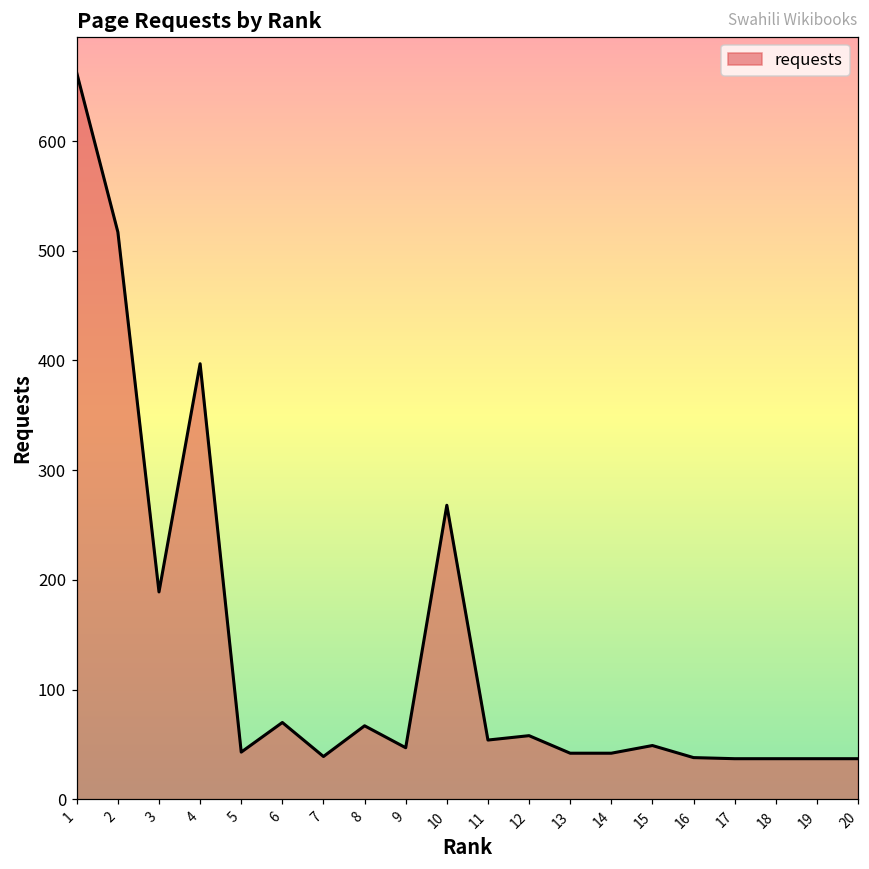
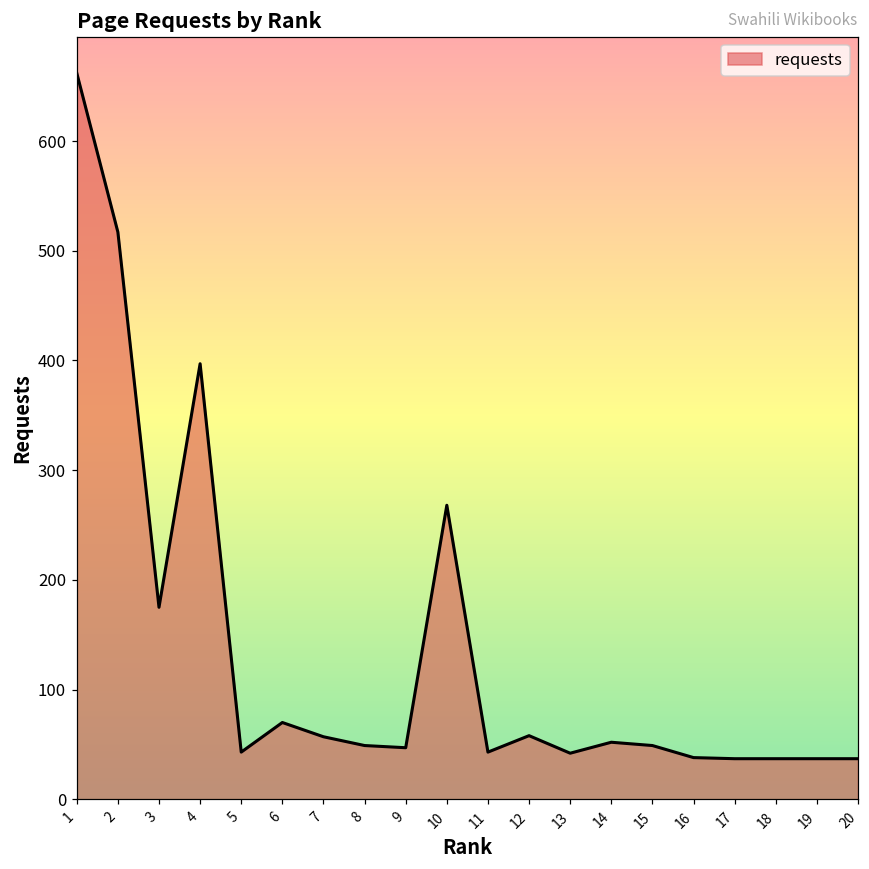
  {
    "1": 660,
    "2": 520,
-   "3": 190,
+   "3": 180,
    "4": 400,
    "5": 40,
    "6": 70,
-   "7": 40,
-   "8": 70,
+   "7": 60,
+   "8": 50,
    "9": 50,
    "10": 270,
-   "11": 50,
+   "11": 40,
    "12": 60,
    "13": 40,
-   "14": 40,
+   "14": 50,
    "15": 50,
    "16": 40,
    "17": 40,
    "18": 40,
    "19": 40,
    "20": 40
  }
